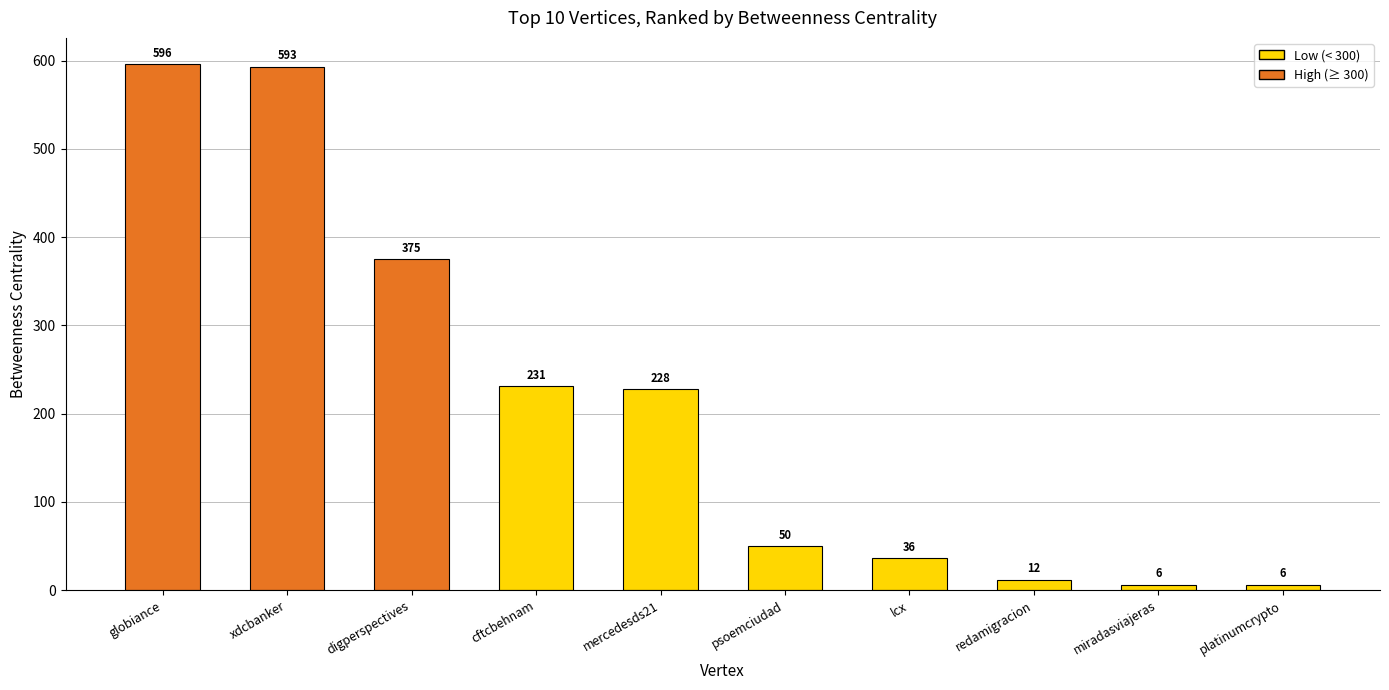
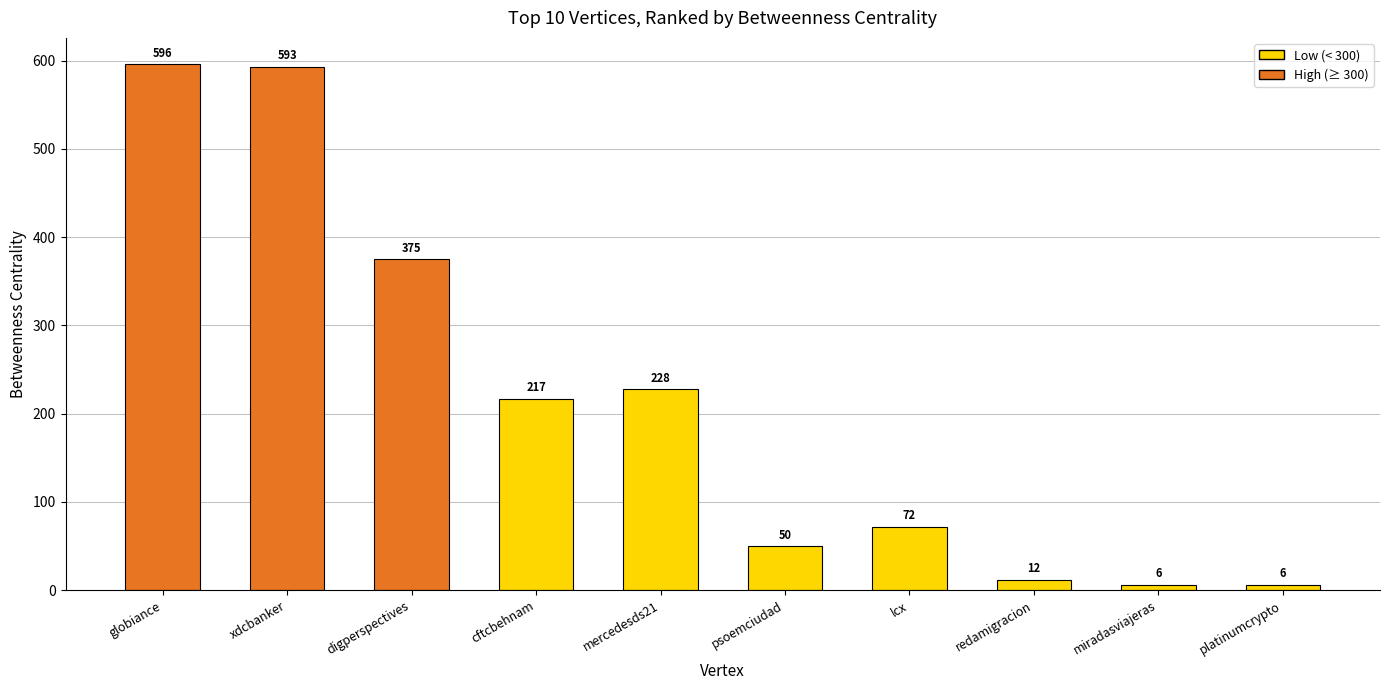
  {
    "globiance": 596,
    "xdcbanker": 593,
    "digperspectives": 375,
-   "cftcbehnam": 231,
+   "cftcbehnam": 217,
    "mercedesds21": 228,
    "psoemciudad": 50,
-   "lcx": 36,
+   "lcx": 72,
    "redamigracion": 12,
    "miradasviajeras": 6,
    "platinumcrypto": 6
  }
